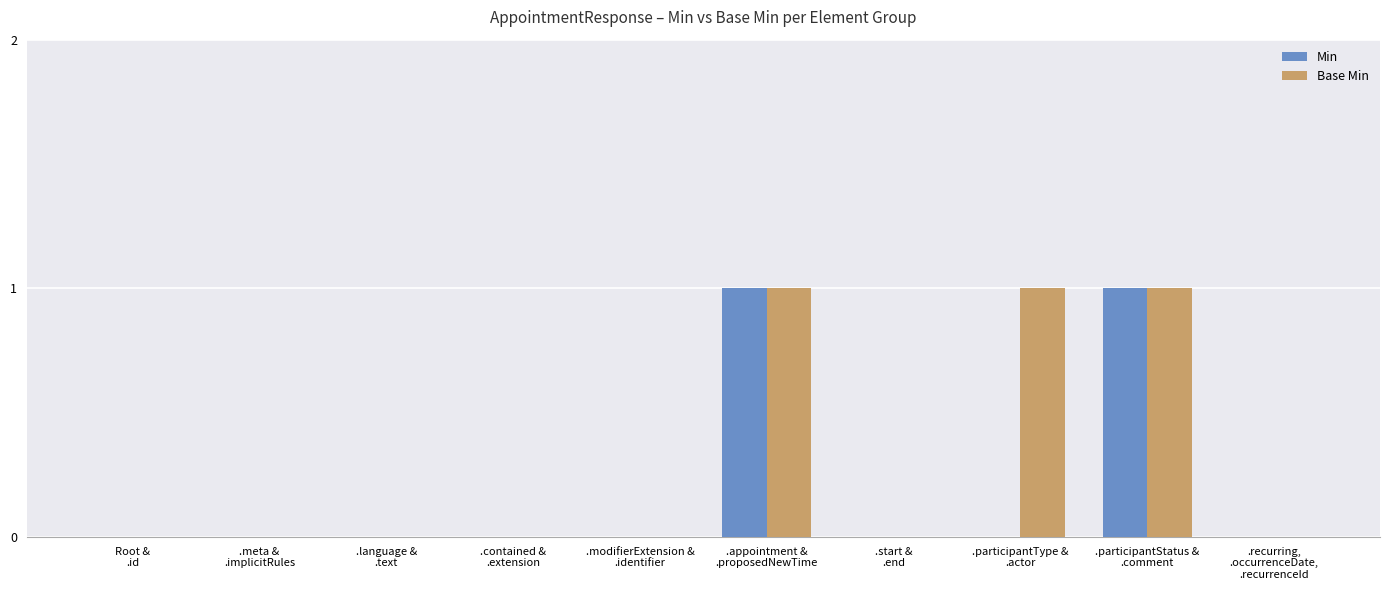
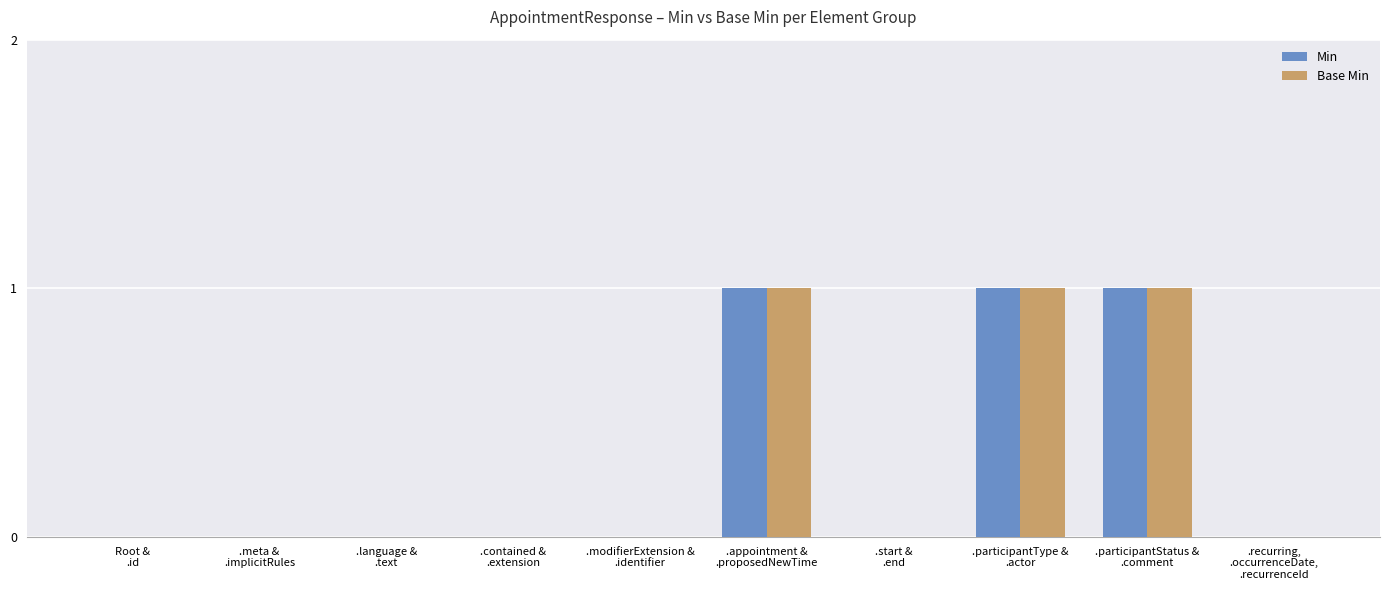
  {
    "Min": {
      "Root & .id": 0,
      ".meta & .implicitRules": 0,
      ".language & .text": 0,
      ".contained & .extension": 0,
      ".modifierExtension & .identifier": 0,
      ".appointment & .proposedNewTime": 1,
      ".start & .end": 0,
-     ".participantType & .actor": 0,
+     ".participantType & .actor": 1,
      ".participantStatus & .comment": 1,
      ".recurring, .occurrenceDate, .recurrenceId": 0
    },
    "Base Min": {
      "Root & .id": 0,
      ".meta & .implicitRules": 0,
      ".language & .text": 0,
      ".contained & .extension": 0,
      ".modifierExtension & .identifier": 0,
      ".appointment & .proposedNewTime": 1,
      ".start & .end": 0,
      ".participantType & .actor": 1,
      ".participantStatus & .comment": 1,
      ".recurring, .occurrenceDate, .recurrenceId": 0
    }
  }
